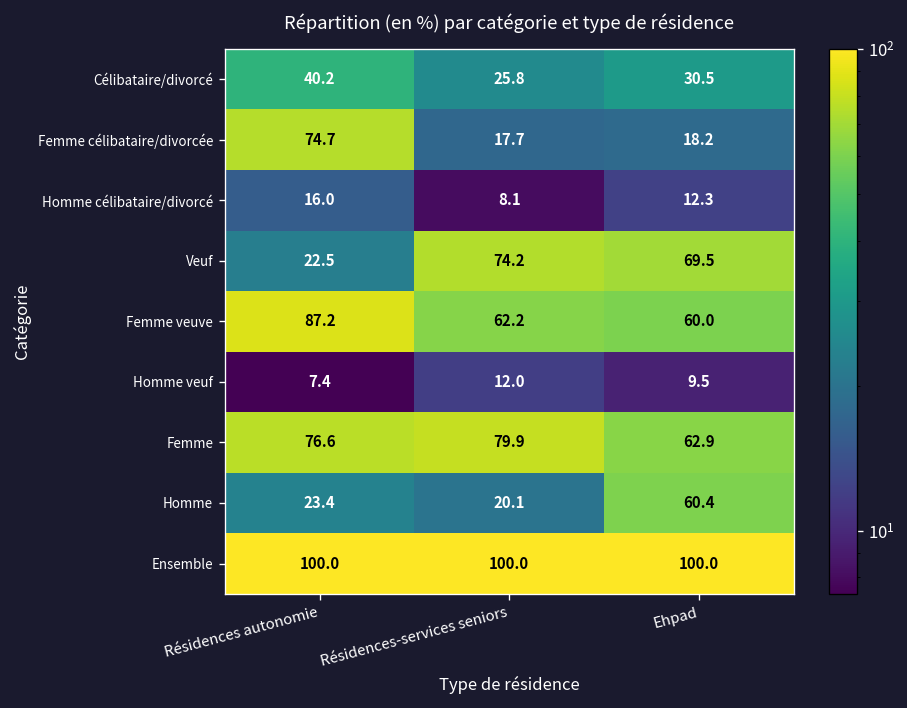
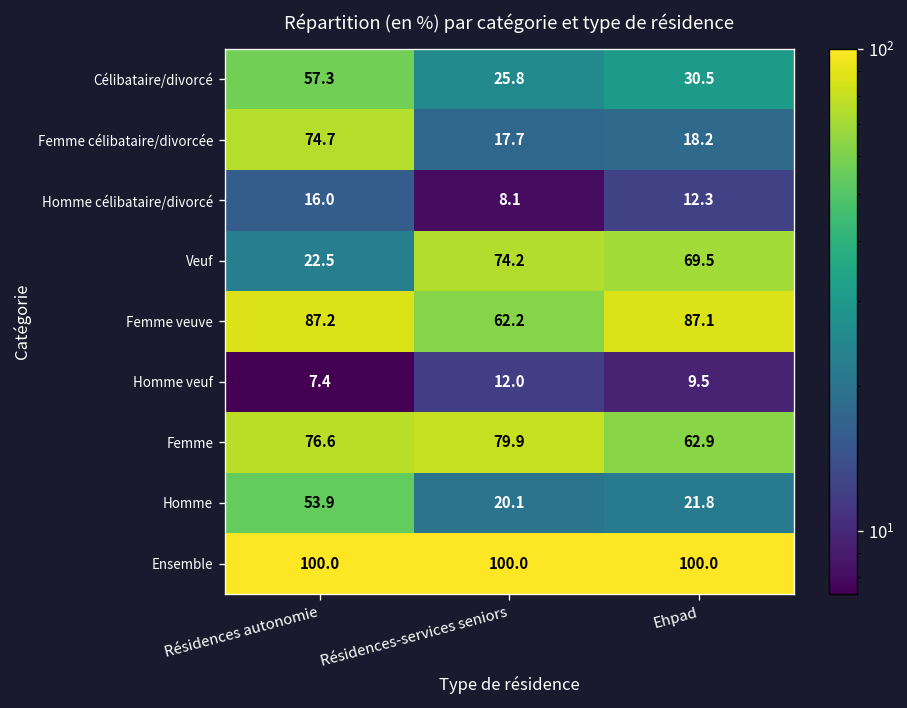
  {
    "Célibataire/divorcé": {
-     "Résidences autonomie": 40.2,
+     "Résidences autonomie": 57.3,
      "Résidences-services seniors": 25.8,
      "Ehpad": 30.5
    },
    "Femme célibataire/divorcée": {
      "Résidences autonomie": 74.7,
      "Résidences-services seniors": 17.7,
      "Ehpad": 18.2
    },
    "Homme célibataire/divorcé": {
      "Résidences autonomie": 16.0,
      "Résidences-services seniors": 8.1,
      "Ehpad": 12.3
    },
    "Veuf": {
      "Résidences autonomie": 22.5,
      "Résidences-services seniors": 74.2,
      "Ehpad": 69.5
    },
    "Femme veuve": {
      "Résidences autonomie": 87.2,
      "Résidences-services seniors": 62.2,
-     "Ehpad": 60.0
+     "Ehpad": 87.1
    },
    "Homme veuf": {
      "Résidences autonomie": 7.4,
      "Résidences-services seniors": 12.0,
      "Ehpad": 9.5
    },
    "Femme": {
      "Résidences autonomie": 76.6,
      "Résidences-services seniors": 79.9,
      "Ehpad": 62.9
    },
    "Homme": {
-     "Résidences autonomie": 23.4,
+     "Résidences autonomie": 53.9,
      "Résidences-services seniors": 20.1,
-     "Ehpad": 60.4
+     "Ehpad": 21.8
    },
    "Ensemble": {
      "Résidences autonomie": 100.0,
      "Résidences-services seniors": 100.0,
      "Ehpad": 100.0
    }
  }
